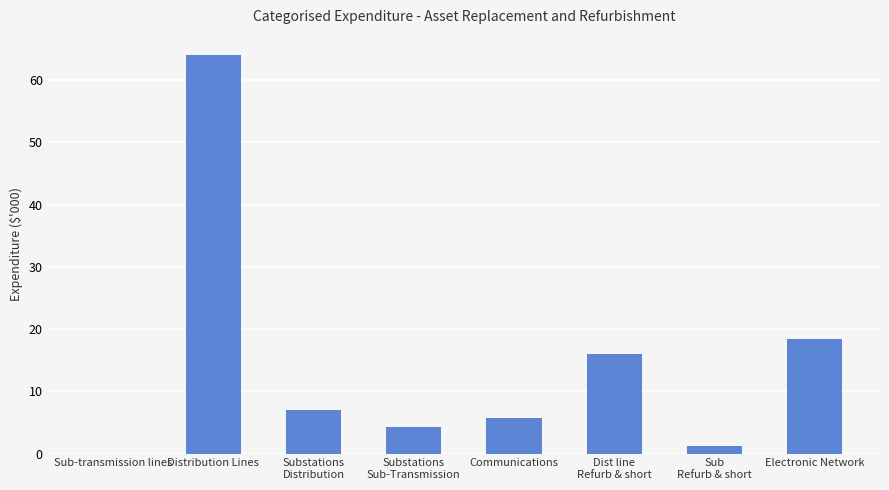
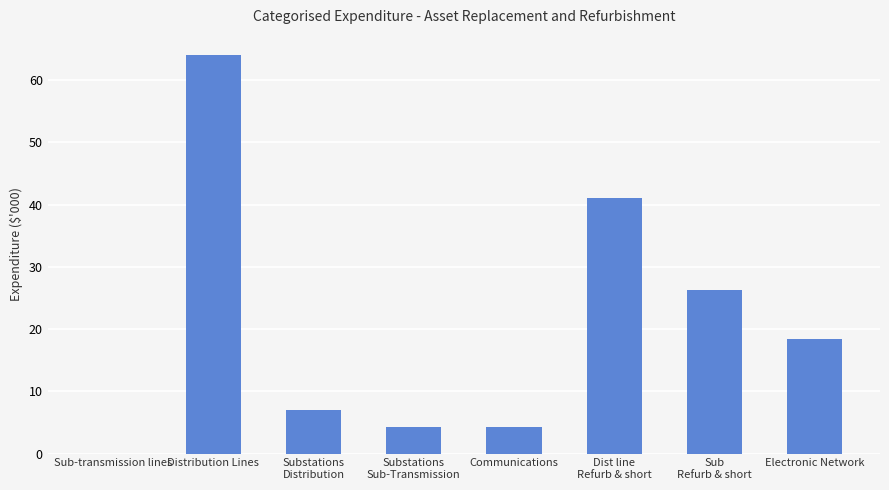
  {
    "Sub-transmission lines": 0,
    "Distribution Lines": 64,
    "Substations Distribution": 7,
    "Substations Sub-Transmission": 4,
-   "Communications": 6,
-   "Dist line Refurb & short": 16,
-   "Sub Refurb & short": 1,
+   "Communications": 4,
+   "Dist line Refurb & short": 41,
+   "Sub Refurb & short": 26,
    "Electronic Network": 18
  }
